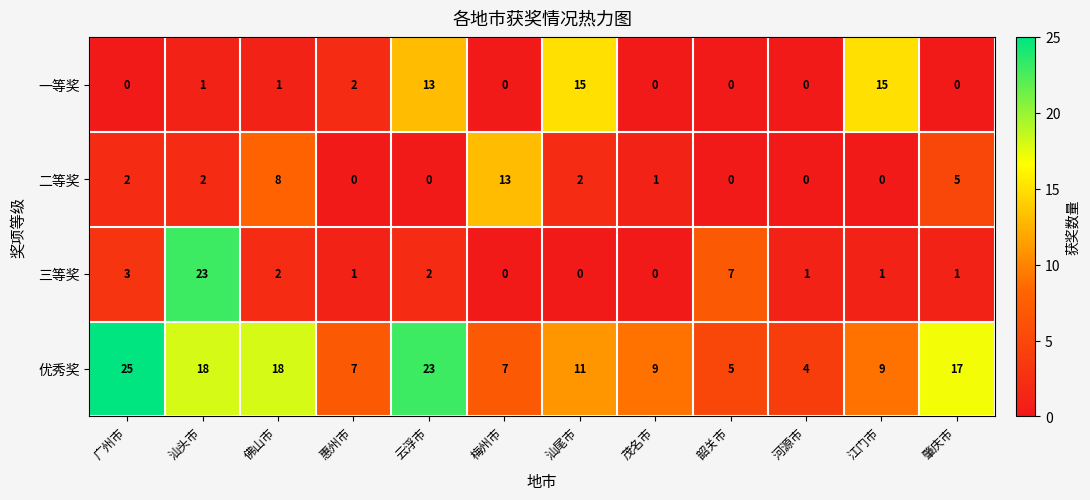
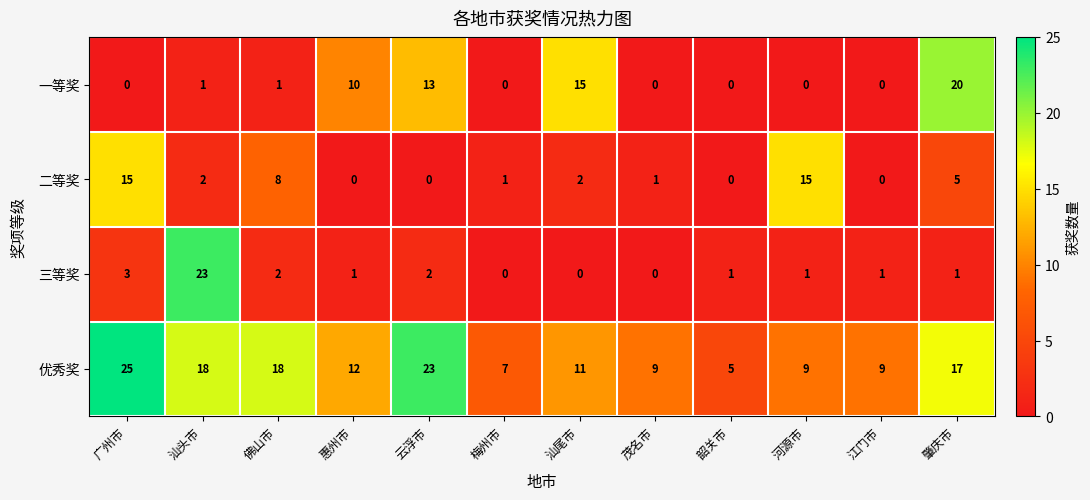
  {
    "一等奖": {
      "广州市": 0,
      "汕头市": 1,
      "佛山市": 1,
-     "惠州市": 2,
+     "惠州市": 10,
      "云浮市": 13,
      "梅州市": 0,
      "汕尾市": 15,
      "茂名市": 0,
      "韶关市": 0,
      "河源市": 0,
-     "江门市": 15,
-     "肇庆市": 0
+     "江门市": 0,
+     "肇庆市": 20
    },
    "二等奖": {
-     "广州市": 2,
+     "广州市": 15,
      "汕头市": 2,
      "佛山市": 8,
      "惠州市": 0,
      "云浮市": 0,
-     "梅州市": 13,
+     "梅州市": 1,
      "汕尾市": 2,
      "茂名市": 1,
      "韶关市": 0,
-     "河源市": 0,
+     "河源市": 15,
      "江门市": 0,
      "肇庆市": 5
    },
    "三等奖": {
      "广州市": 3,
      "汕头市": 23,
      "佛山市": 2,
      "惠州市": 1,
      "云浮市": 2,
      "梅州市": 0,
      "汕尾市": 0,
      "茂名市": 0,
-     "韶关市": 7,
+     "韶关市": 1,
      "河源市": 1,
      "江门市": 1,
      "肇庆市": 1
    },
    "优秀奖": {
      "广州市": 25,
      "汕头市": 18,
      "佛山市": 18,
-     "惠州市": 7,
+     "惠州市": 12,
      "云浮市": 23,
      "梅州市": 7,
      "汕尾市": 11,
      "茂名市": 9,
      "韶关市": 5,
-     "河源市": 4,
+     "河源市": 9,
      "江门市": 9,
      "肇庆市": 17
    }
  }
